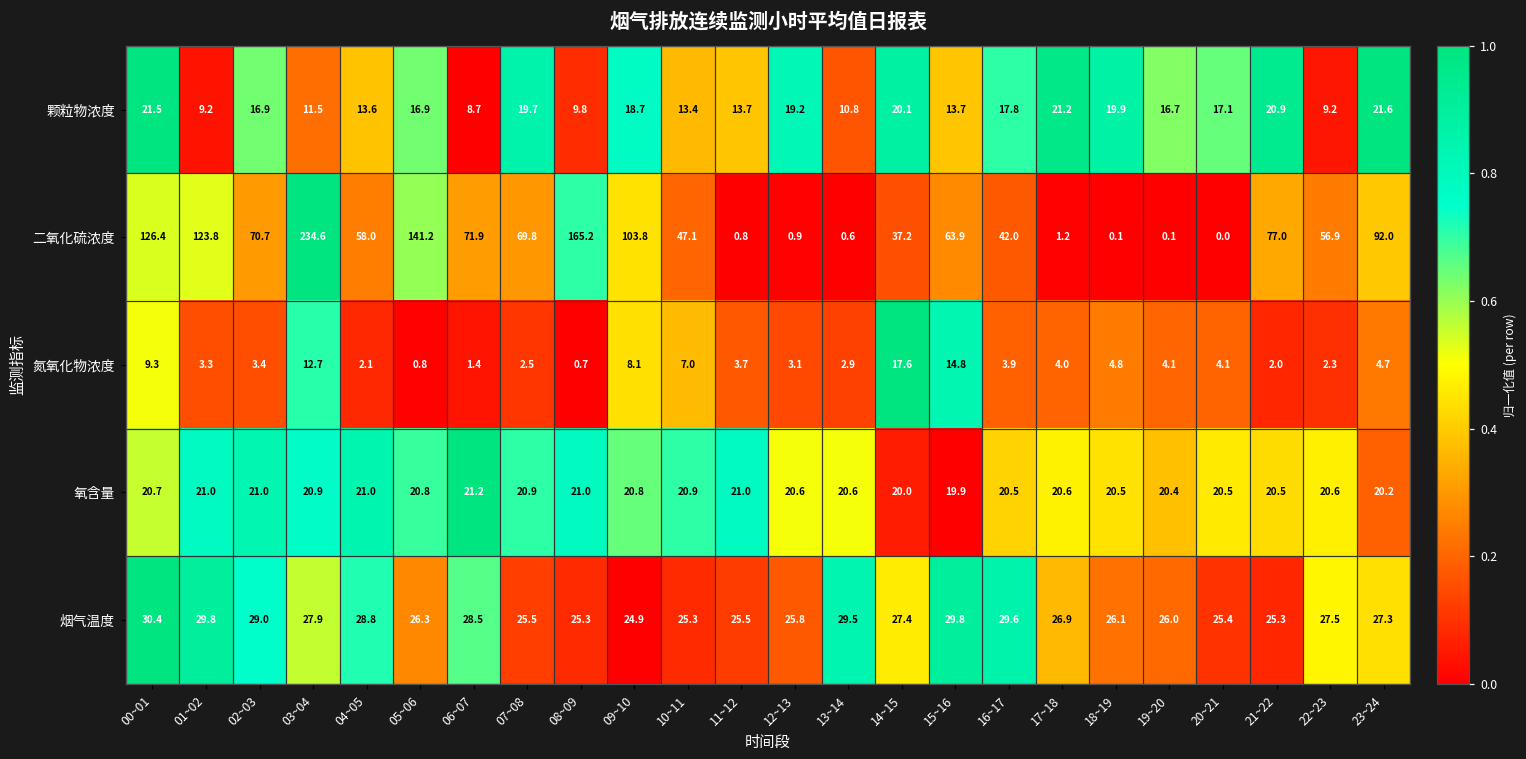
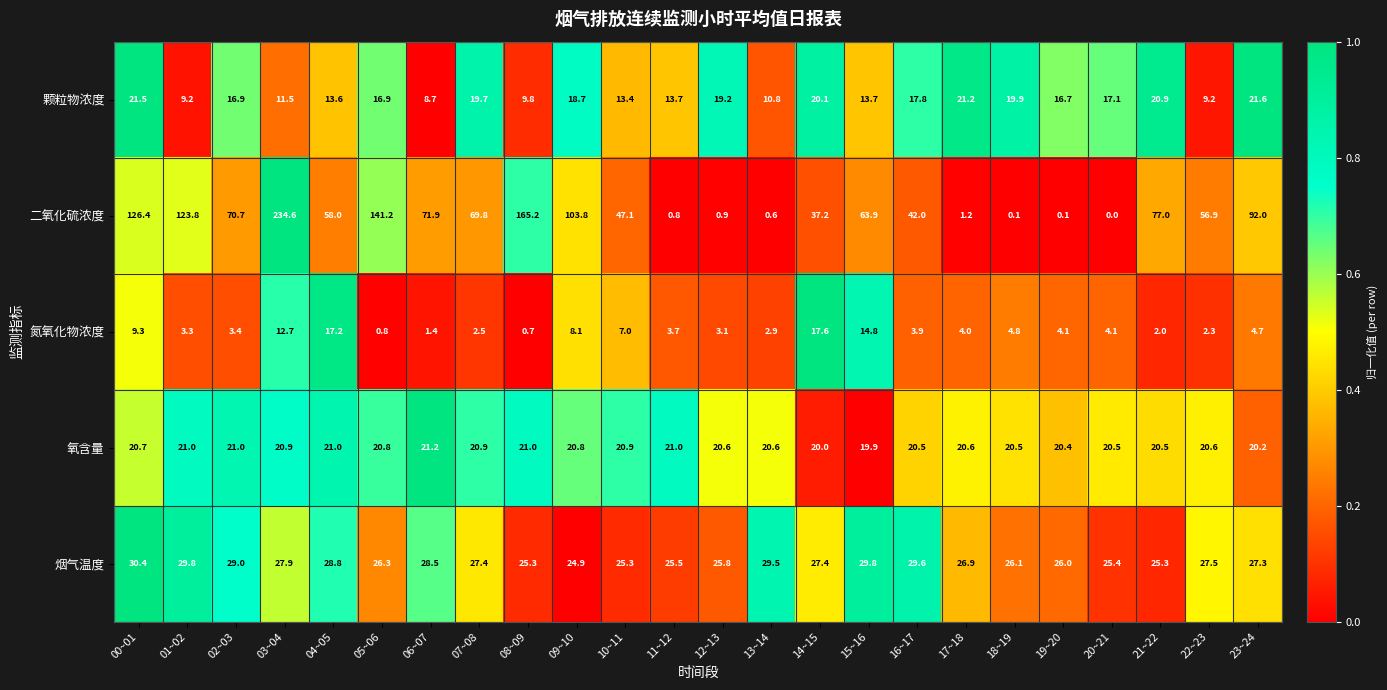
  {
    "颗粒物浓度": {
      "00~01": 21.5,
      "01~02": 9.2,
      "02~03": 16.9,
      "03~04": 11.5,
      "04~05": 13.6,
      "05~06": 16.9,
      "06~07": 8.7,
      "07~08": 19.7,
      "08~09": 9.8,
      "09~10": 18.7,
      "10~11": 13.4,
      "11~12": 13.7,
      "12~13": 19.2,
      "13~14": 10.8,
      "14~15": 20.1,
      "15~16": 13.7,
      "16~17": 17.8,
      "17~18": 21.2,
      "18~19": 19.9,
      "19~20": 16.7,
      "20~21": 17.1,
      "21~22": 20.9,
      "22~23": 9.2,
      "23~24": 21.6
    },
    "二氧化硫浓度": {
      "00~01": 126.4,
      "01~02": 123.8,
      "02~03": 70.7,
      "03~04": 234.6,
      "04~05": 58.0,
      "05~06": 141.2,
      "06~07": 71.9,
      "07~08": 69.8,
      "08~09": 165.2,
      "09~10": 103.8,
      "10~11": 47.1,
      "11~12": 0.8,
      "12~13": 0.9,
      "13~14": 0.6,
      "14~15": 37.2,
      "15~16": 63.9,
      "16~17": 42.0,
      "17~18": 1.2,
      "18~19": 0.1,
      "19~20": 0.1,
      "20~21": 0.0,
      "21~22": 77.0,
      "22~23": 56.9,
      "23~24": 92.0
    },
    "氮氧化物浓度": {
      "00~01": 9.3,
      "01~02": 3.3,
      "02~03": 3.4,
      "03~04": 12.7,
-     "04~05": 2.1,
+     "04~05": 17.2,
      "05~06": 0.8,
      "06~07": 1.4,
      "07~08": 2.5,
      "08~09": 0.7,
      "09~10": 8.1,
      "10~11": 7.0,
      "11~12": 3.7,
      "12~13": 3.1,
      "13~14": 2.9,
      "14~15": 17.6,
      "15~16": 14.8,
      "16~17": 3.9,
      "17~18": 4.0,
      "18~19": 4.8,
      "19~20": 4.1,
      "20~21": 4.1,
      "21~22": 2.0,
      "22~23": 2.3,
      "23~24": 4.7
    },
    "氧含量": {
      "00~01": 20.7,
      "01~02": 21.0,
      "02~03": 21.0,
      "03~04": 20.9,
      "04~05": 21.0,
      "05~06": 20.8,
      "06~07": 21.2,
      "07~08": 20.9,
      "08~09": 21.0,
      "09~10": 20.8,
      "10~11": 20.9,
      "11~12": 21.0,
      "12~13": 20.6,
      "13~14": 20.6,
      "14~15": 20.0,
      "15~16": 19.9,
      "16~17": 20.5,
      "17~18": 20.6,
      "18~19": 20.5,
      "19~20": 20.4,
      "20~21": 20.5,
      "21~22": 20.5,
      "22~23": 20.6,
      "23~24": 20.2
    },
    "烟气温度": {
      "00~01": 30.4,
      "01~02": 29.8,
      "02~03": 29.0,
      "03~04": 27.9,
      "04~05": 28.8,
      "05~06": 26.3,
      "06~07": 28.5,
-     "07~08": 25.5,
+     "07~08": 27.4,
      "08~09": 25.3,
      "09~10": 24.9,
      "10~11": 25.3,
      "11~12": 25.5,
      "12~13": 25.8,
      "13~14": 29.5,
      "14~15": 27.4,
      "15~16": 29.8,
      "16~17": 29.6,
      "17~18": 26.9,
      "18~19": 26.1,
      "19~20": 26.0,
      "20~21": 25.4,
      "21~22": 25.3,
      "22~23": 27.5,
      "23~24": 27.3
    }
  }
